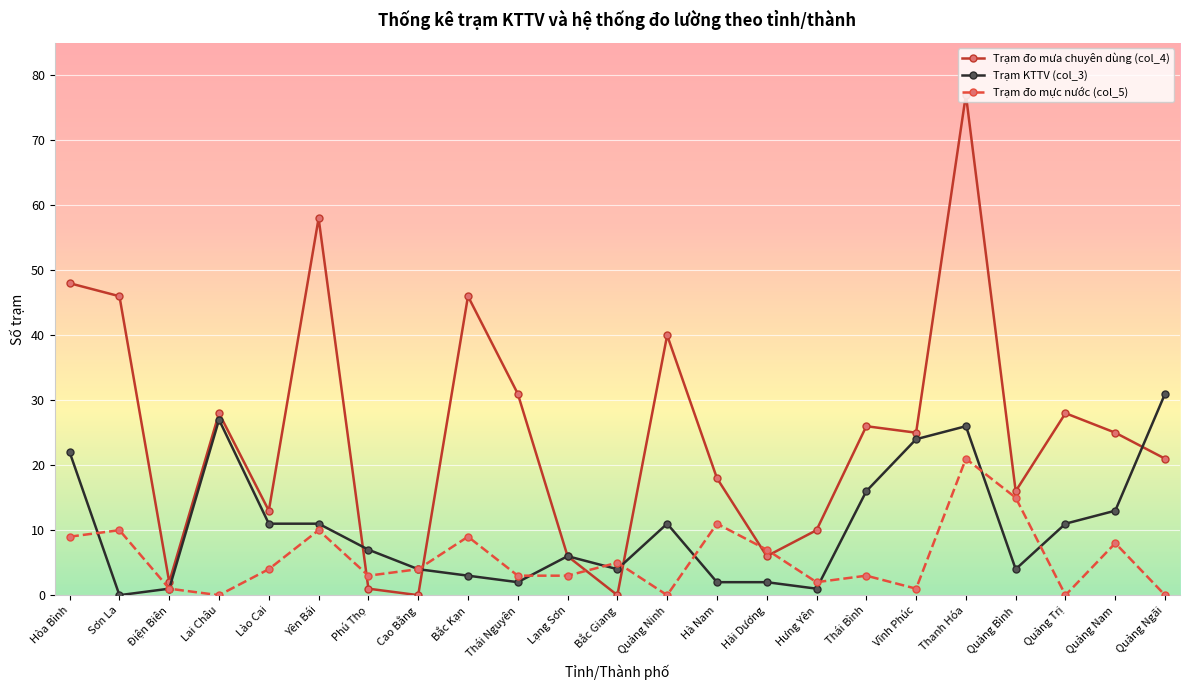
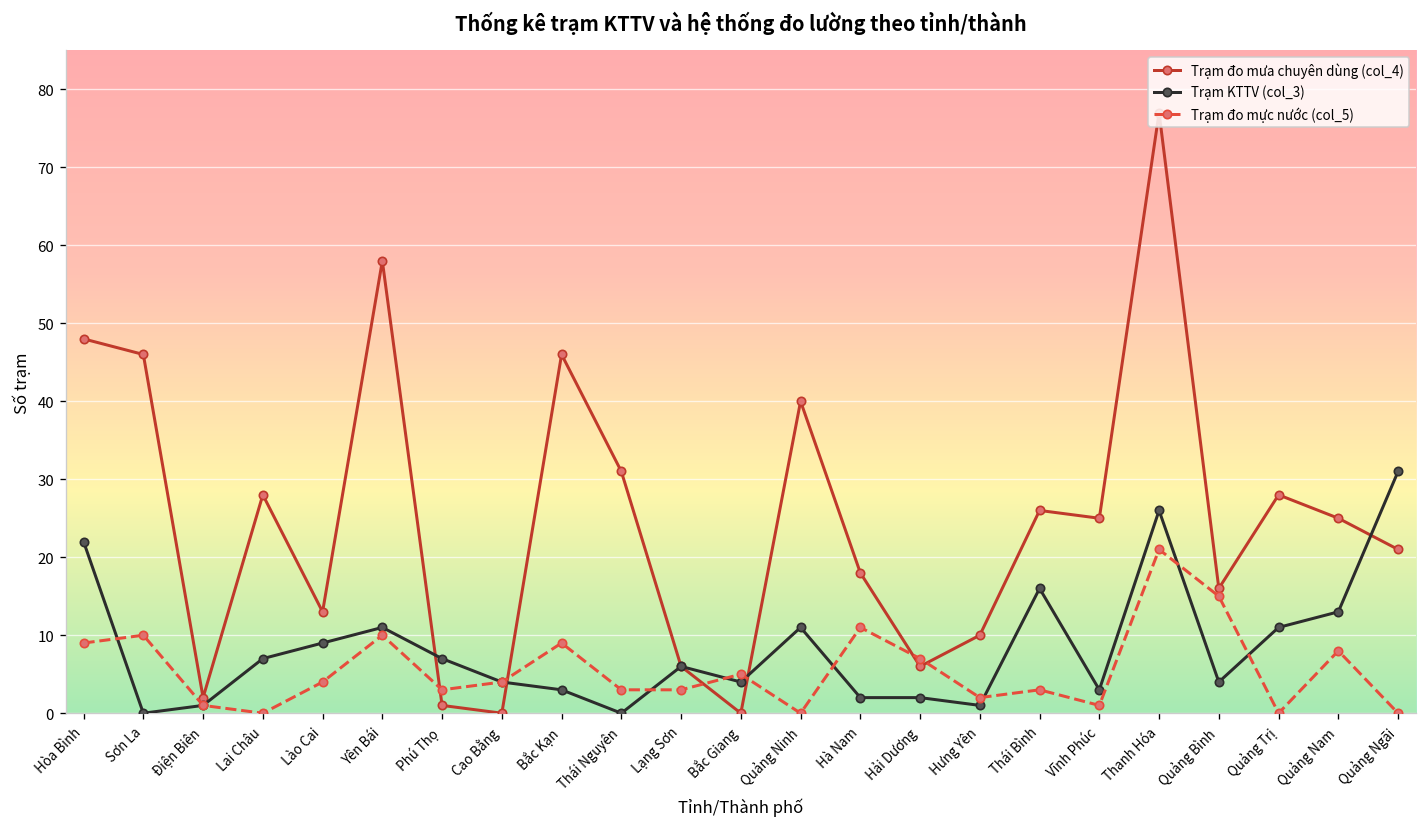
  {
    "Trạm KTTV (col_3)": {
      "Hòa Bình": 22,
      "Sơn La": 0,
-     "Lai Châu": 27,
-     "Lào Cai": 11,
+     "Lai Châu": 7,
+     "Lào Cai": 9,
      "Yên Bái": 11,
      "Phú Thọ": 7,
      "Bắc Kạn": 3,
-     "Thái Nguyên": 2,
+     "Thái Nguyên": 0,
      "Bắc Giang": 4,
      "Quảng Ninh": 11,
      "Hà Nam": 2,
      "Hải Dương": 2,
      "Hưng Yên": 1,
      "Thái Bình": 16,
-     "Vĩnh Phúc": 24,
+     "Vĩnh Phúc": 3,
      "Thanh Hóa": 26,
      "Quảng Bình": 4,
      "Quảng Trị": 11,
      "Quảng Nam": 13,
      "Quảng Ngãi": 31
    }
  }
